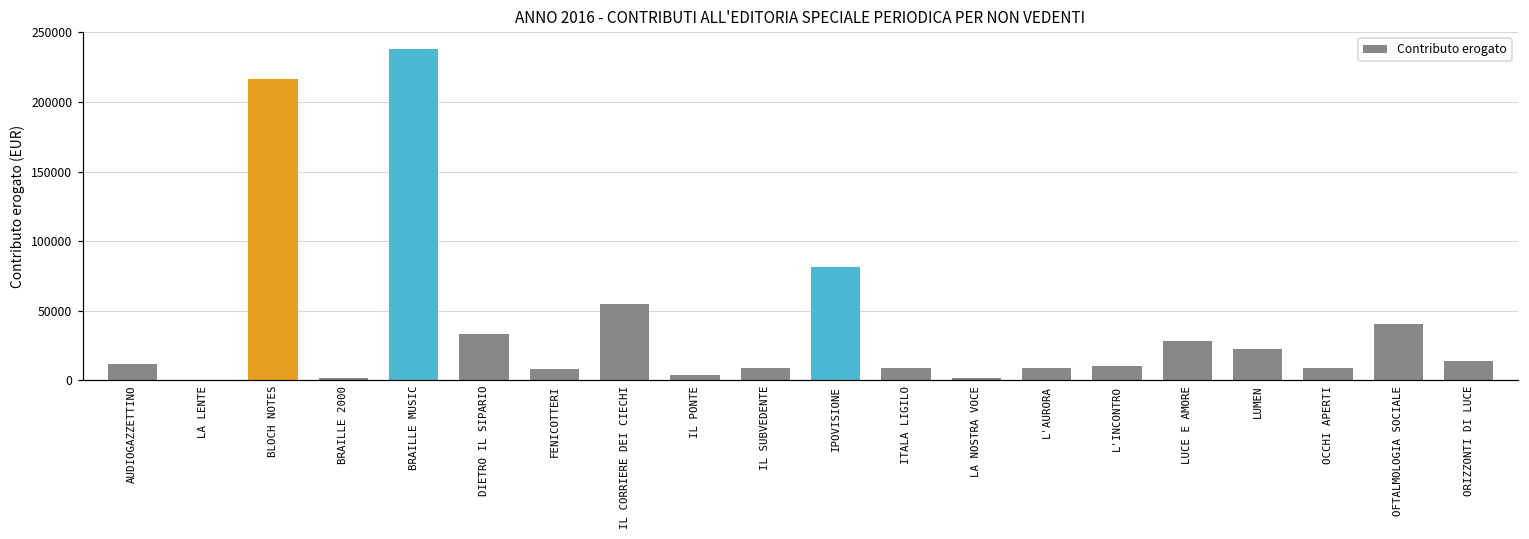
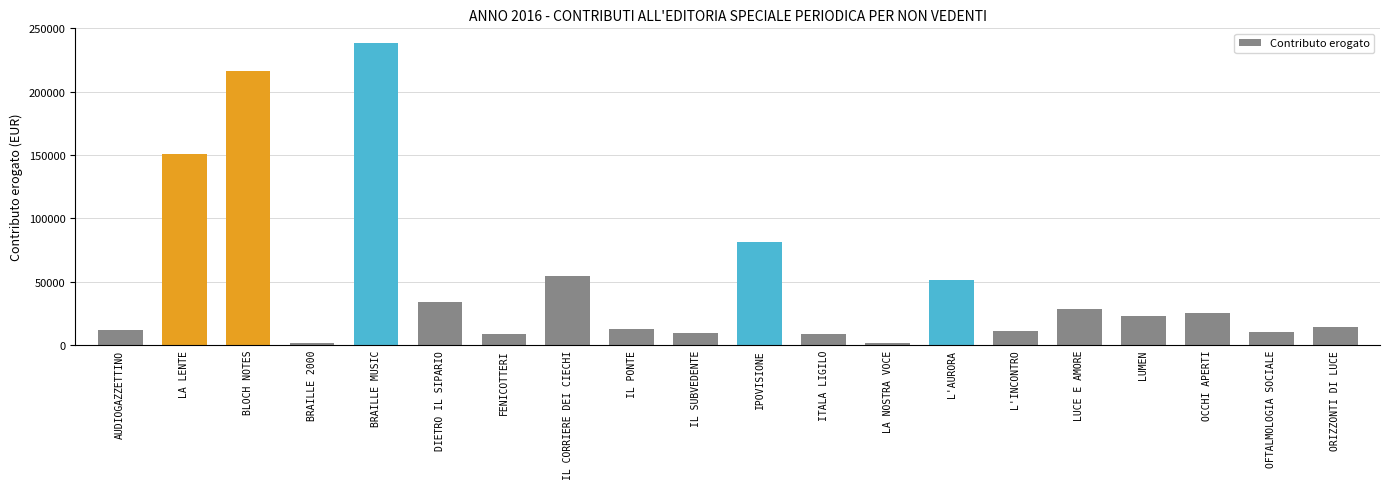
  {
    "AUDIOGAZZETTINO": 12000,
-   "LA LENTE": 0,
+   "LA LENTE": 151000,
    "BLOCH NOTES": 217000,
    "BRAILLE MUSIC": 238000,
    "DIETRO IL SIPARIO": 34000,
    "FENICOTTERI": 9000,
    "IL CORRIERE DEI CIECHI": 55000,
-   "IL PONTE": 4000,
+   "IL PONTE": 13000,
    "IL SUBVEDENTE": 9000,
    "IPOVISIONE": 81000,
    "ITALA LIGILO": 9000,
-   "L'AURORA": 9000,
+   "L'AURORA": 51000,
    "L'INCONTRO": 11000,
    "LUCE E AMORE": 29000,
    "LUMEN": 23000,
-   "OCCHI APERTI": 9000,
-   "OFTALMOLOGIA SOCIALE": 41000,
+   "OCCHI APERTI": 25000,
+   "OFTALMOLOGIA SOCIALE": 10000,
    "ORIZZONTI DI LUCE": 14000
  }
